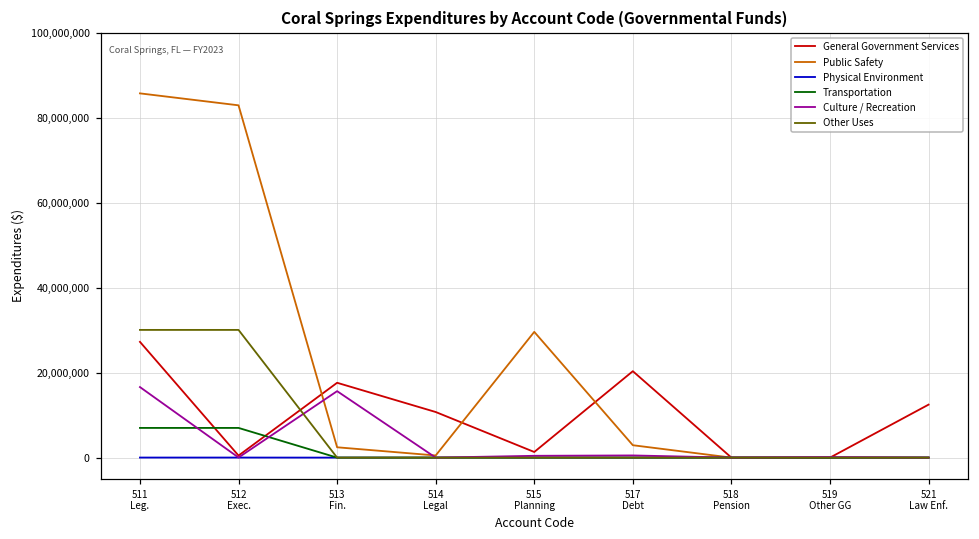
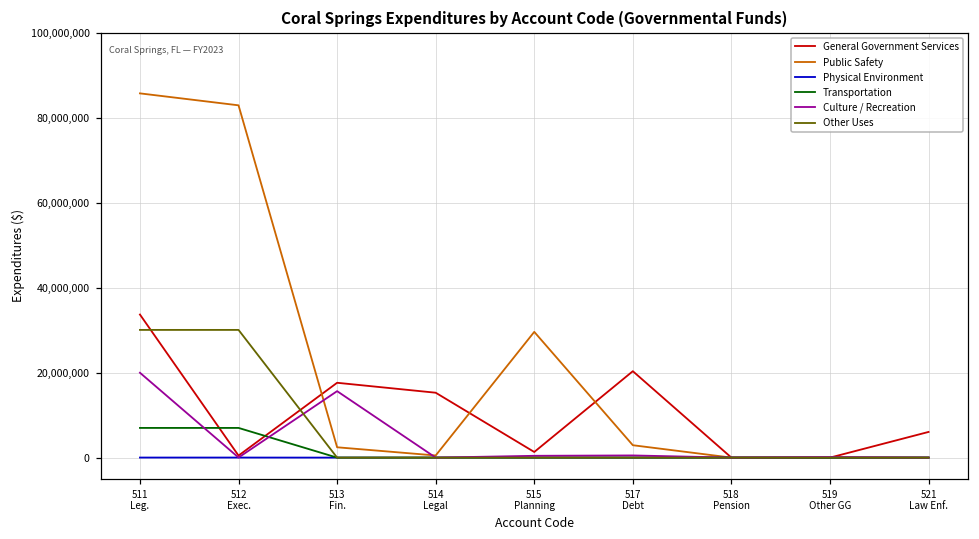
  {
    "General Government Services": {
-     "511 Leg.": "27,000,000",
+     "511 Leg.": "34,000,000",
      "513 Fin.": "18,000,000",
-     "514 Legal": "11,000,000",
+     "514 Legal": "15,000,000",
      "515 Planning": "1,000,000",
      "517 Debt": "20,000,000",
-     "521 Law Enf.": "12,000,000"
+     "521 Law Enf.": "6,000,000"
    },
    "Public Safety": {
      "511 Leg.": "86,000,000",
      "512 Exec.": "83,000,000",
      "513 Fin.": "2,000,000",
      "515 Planning": "30,000,000",
      "517 Debt": "3,000,000"
    },
    "Physical Environment": {
      "511 Leg.": "0"
    },
    "Transportation": {
      "511 Leg.": "7,000,000",
      "512 Exec.": "7,000,000"
    },
    "Culture / Recreation": {
-     "511 Leg.": "17,000,000",
+     "511 Leg.": "20,000,000",
      "513 Fin.": "16,000,000"
    },
    "Other Uses": {
      "511 Leg.": "30,000,000",
      "512 Exec.": "30,000,000"
    }
  }
